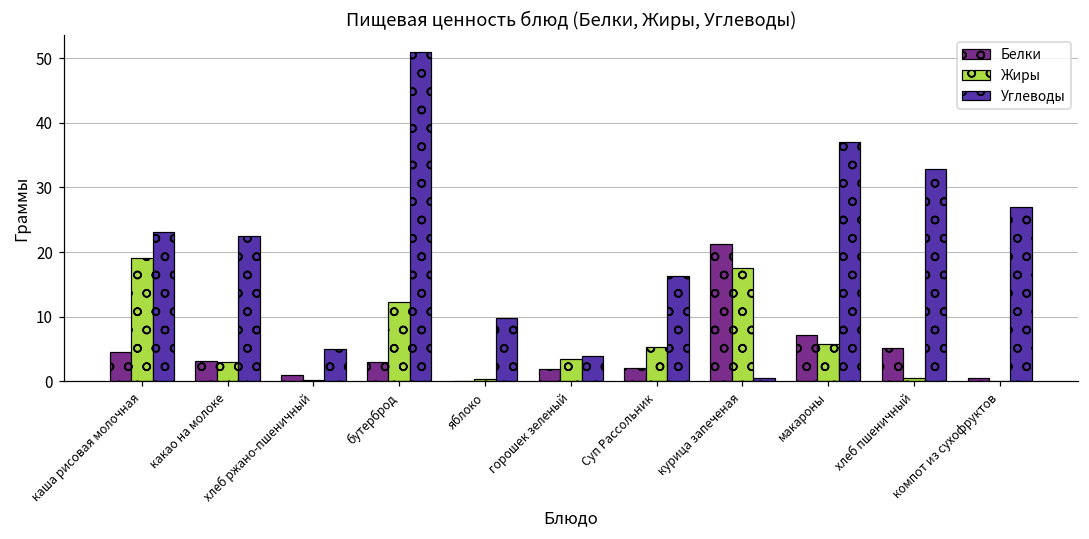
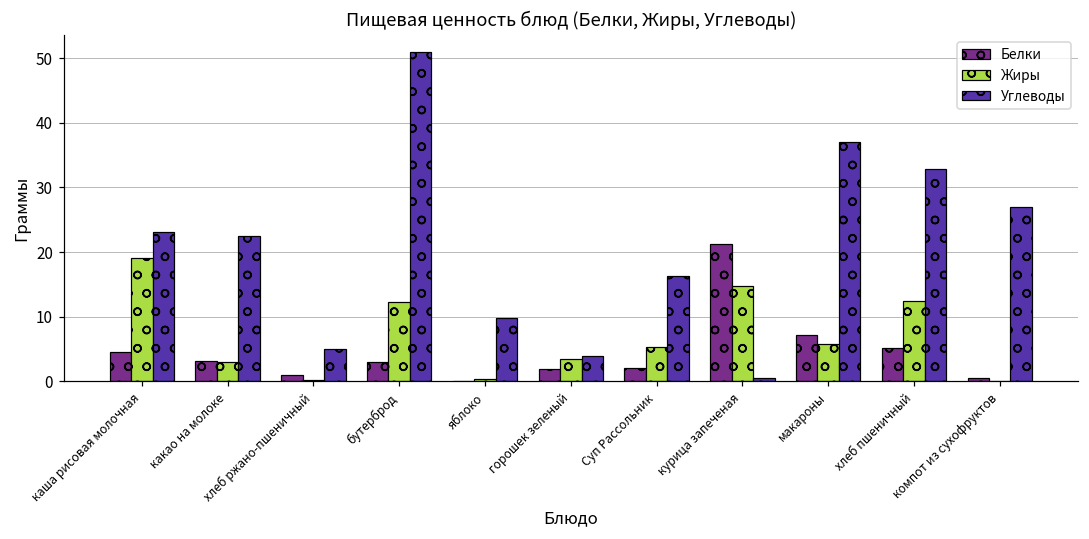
  {
    "Жиры": {
      "каша рисовая молочная": 19,
      "какао на молоке": 3,
      "бутерброд": 12,
      "горошек зеленый": 4,
      "Суп Рассольник": 5,
-     "курица запеченая": 18,
+     "курица запеченая": 15,
      "макароны": 6,
-     "хлеб пшеничный": 1,
+     "хлеб пшеничный": 13,
      "компот из сухофруктов": 0
    }
  }
